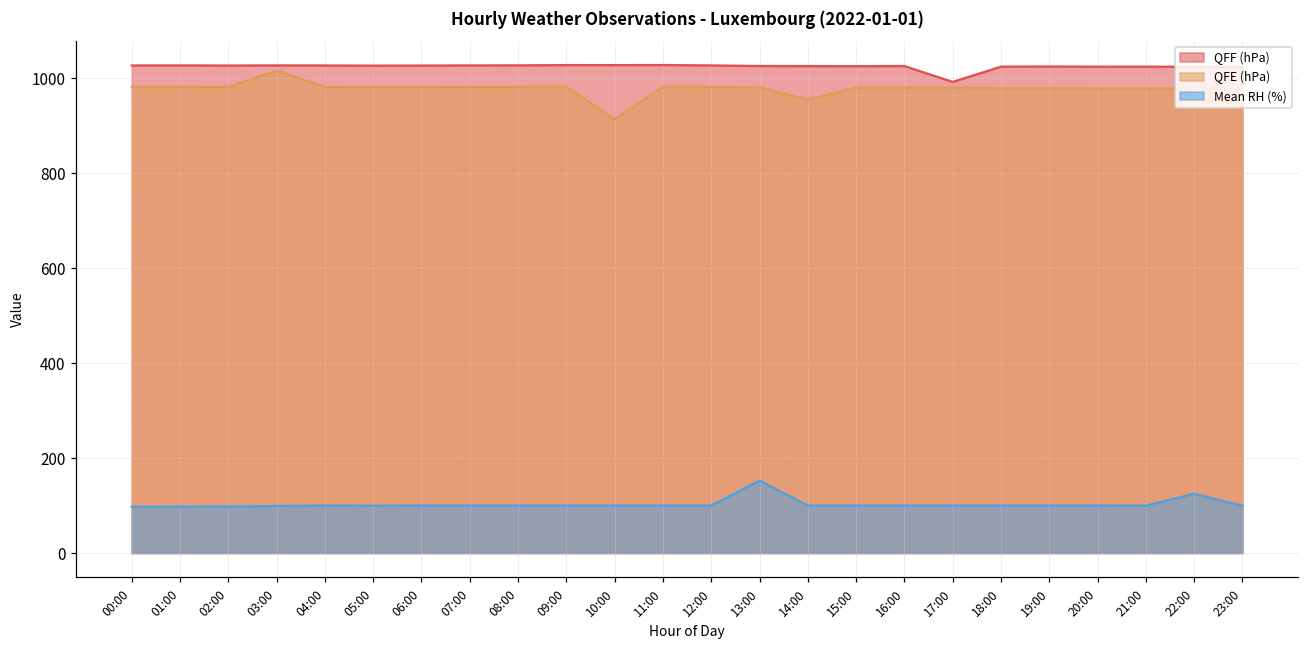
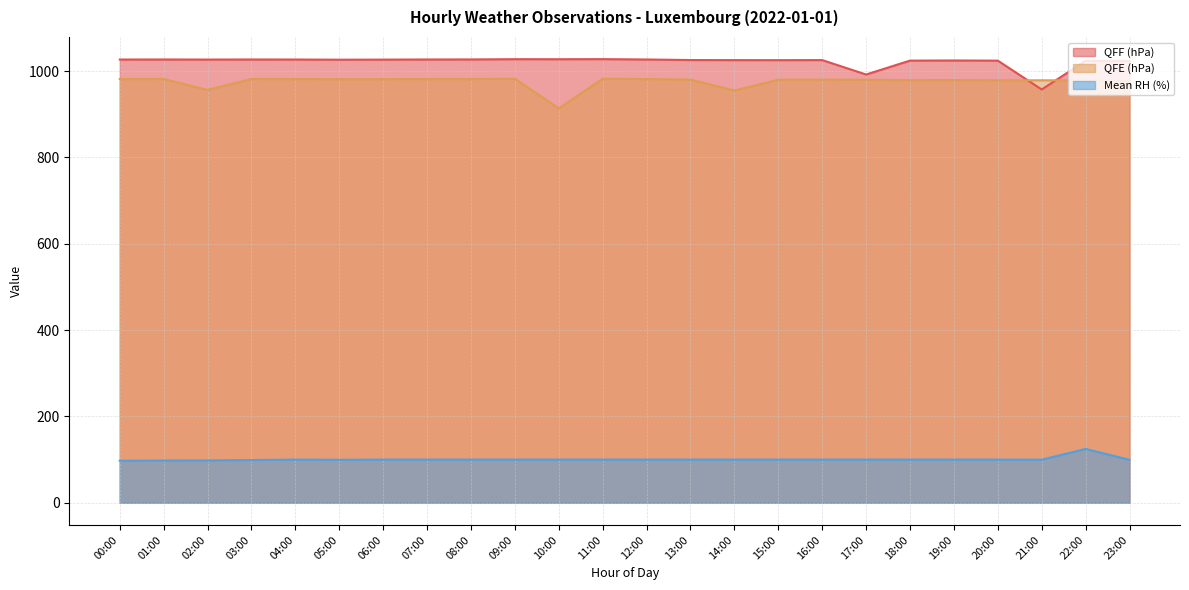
  {
    "QFF (hPa)": {
      "00:00": 1030,
      "01:00": 1030,
      "02:00": 1030,
      "03:00": 1030,
      "04:00": 1030,
      "05:00": 1030,
      "06:00": 1030,
      "07:00": 1030,
      "08:00": 1030,
      "09:00": 1030,
      "10:00": 1030,
      "11:00": 1030,
      "12:00": 1030,
      "13:00": 1030,
      "14:00": 1030,
      "15:00": 1030,
      "16:00": 1030,
      "17:00": 990,
      "18:00": 1020,
      "19:00": 1020,
      "20:00": 1020,
-     "21:00": 1020
+     "21:00": 960
    },
    "QFE (hPa)": {
      "00:00": 980,
      "01:00": 980,
-     "02:00": 980,
-     "03:00": 1020,
+     "02:00": 960,
+     "03:00": 980,
      "04:00": 980,
      "05:00": 980,
      "06:00": 980,
      "07:00": 980,
      "08:00": 980,
      "09:00": 980,
      "10:00": 910,
      "11:00": 980,
      "12:00": 980,
      "13:00": 980,
      "14:00": 960,
      "15:00": 980,
      "16:00": 980,
      "17:00": 980,
      "18:00": 980,
      "19:00": 980,
      "20:00": 980,
      "21:00": 980
    },
    "Mean RH (%)": {
      "00:00": 100,
      "01:00": 100,
      "02:00": 100,
      "03:00": 100,
      "04:00": 100,
      "05:00": 100,
      "06:00": 100,
      "07:00": 100,
      "08:00": 100,
      "09:00": 100,
      "10:00": 100,
      "11:00": 100,
      "12:00": 100,
-     "13:00": 150,
+     "13:00": 100,
      "14:00": 100,
      "15:00": 100,
      "16:00": 100,
      "17:00": 100,
      "18:00": 100,
      "19:00": 100,
      "20:00": 100,
      "21:00": 100,
      "22:00": 120,
      "23:00": 100
    }
  }
